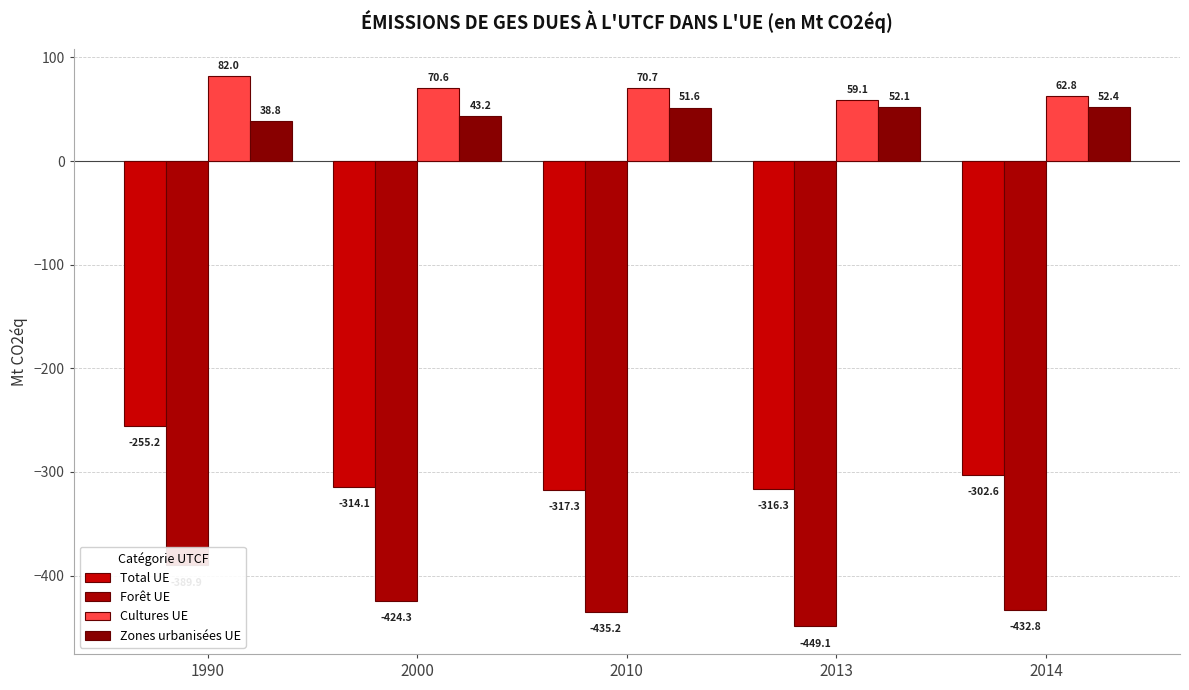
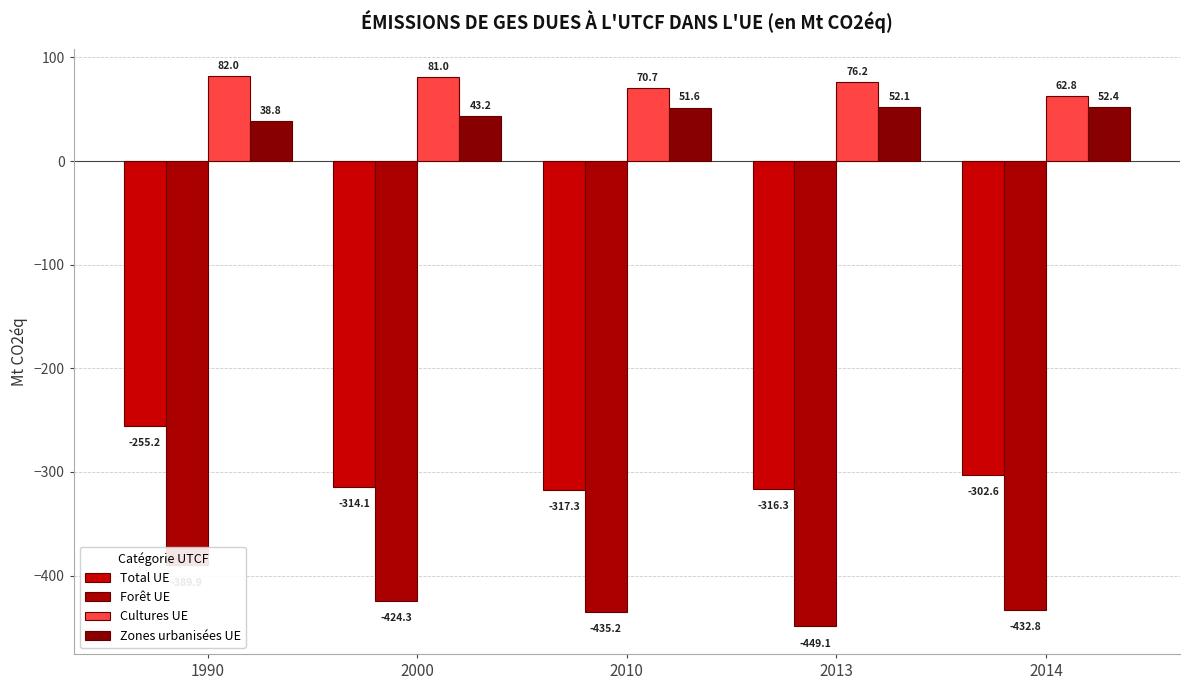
  {
    "Cultures UE": {
      "1990": 82.0,
-     "2000": 70.6,
+     "2000": 81.0,
      "2010": 70.7,
-     "2013": 59.1,
+     "2013": 76.2,
      "2014": 62.8
    }
  }
